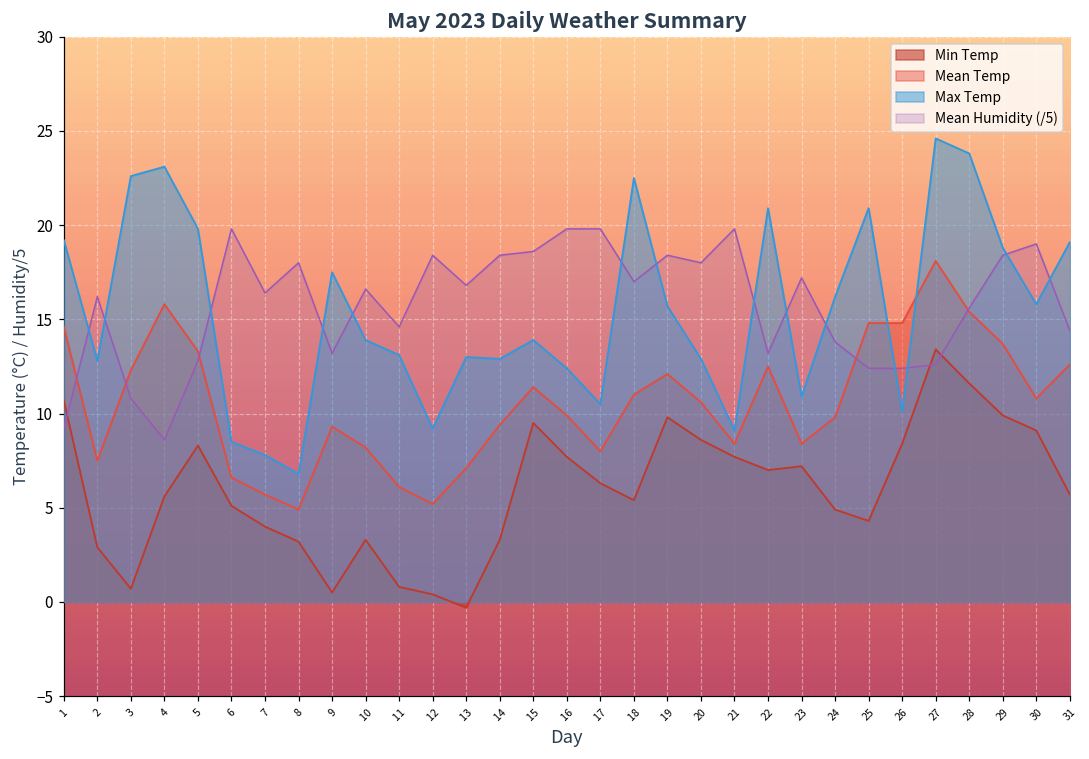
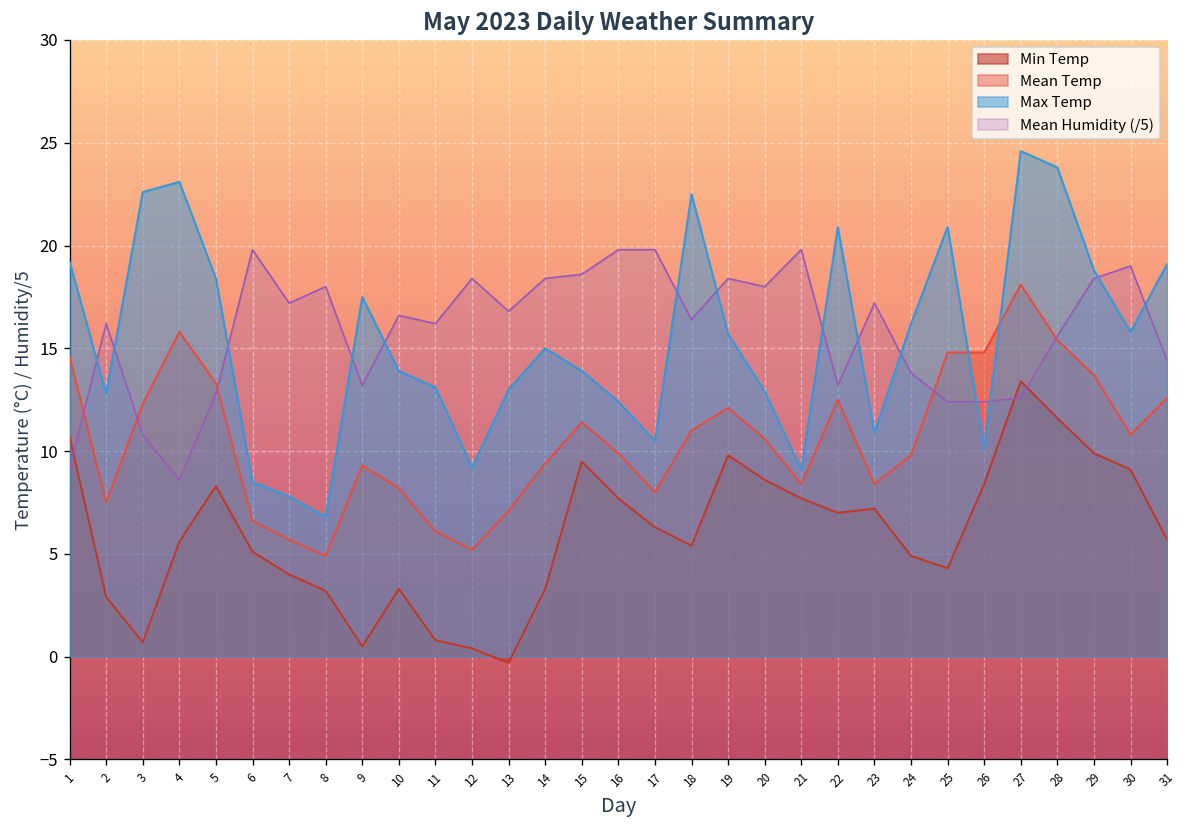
  {
    "Max Temp": {
      "1": 19.2,
      "2": 12.8,
      "3": 22.6,
      "4": 23.1,
-     "5": 19.8,
+     "5": 18.4,
      "6": 8.5,
      "7": 7.8,
      "8": 6.8,
      "9": 17.5,
      "10": 13.9,
      "11": 13.1,
      "12": 9.2,
      "13": 13.0,
-     "14": 12.9,
+     "14": 15.0,
      "15": 13.9,
      "16": 12.4,
      "17": 10.5,
      "18": 22.5,
      "19": 15.7,
      "20": 12.9,
      "21": 9.1,
      "22": 20.9,
      "23": 10.9,
      "24": 16.2,
      "25": 20.9,
      "26": 10.1,
      "27": 24.6,
      "28": 23.8,
      "29": 18.8,
      "30": 15.8,
      "31": 19.1
    },
    "Mean Humidity (/5)": {
      "1": 9.2,
      "2": 16.2,
      "3": 10.8,
      "4": 8.6,
      "5": 12.8,
      "6": 19.8,
-     "7": 16.4,
+     "7": 17.2,
      "8": 18.0,
      "9": 13.2,
      "10": 16.6,
-     "11": 14.6,
+     "11": 16.2,
      "12": 18.4,
      "13": 16.8,
      "14": 18.4,
      "15": 18.6,
      "16": 19.8,
      "17": 19.8,
-     "18": 17.0,
+     "18": 16.4,
      "19": 18.4,
      "20": 18.0,
      "21": 19.8,
      "22": 13.2,
      "23": 17.2,
      "24": 13.8,
      "25": 12.4,
      "26": 12.4,
      "27": 12.6,
      "28": 15.6,
      "29": 18.4,
      "30": 19.0,
      "31": 14.4
    }
  }
